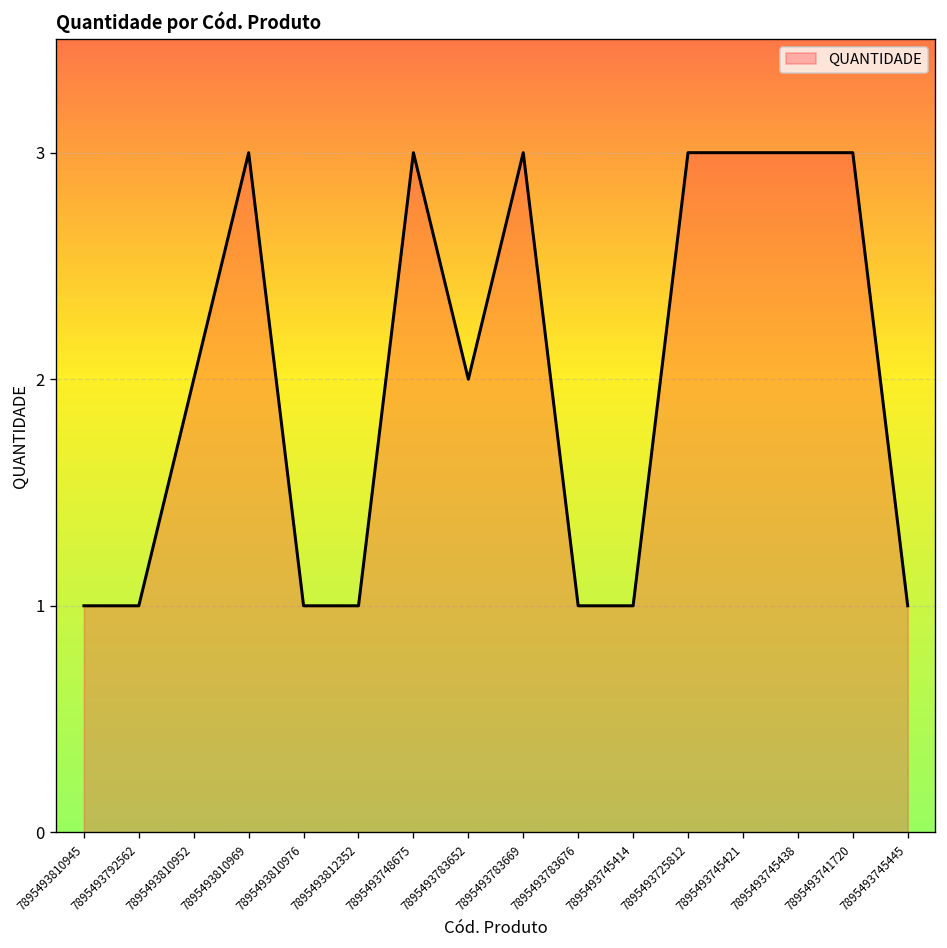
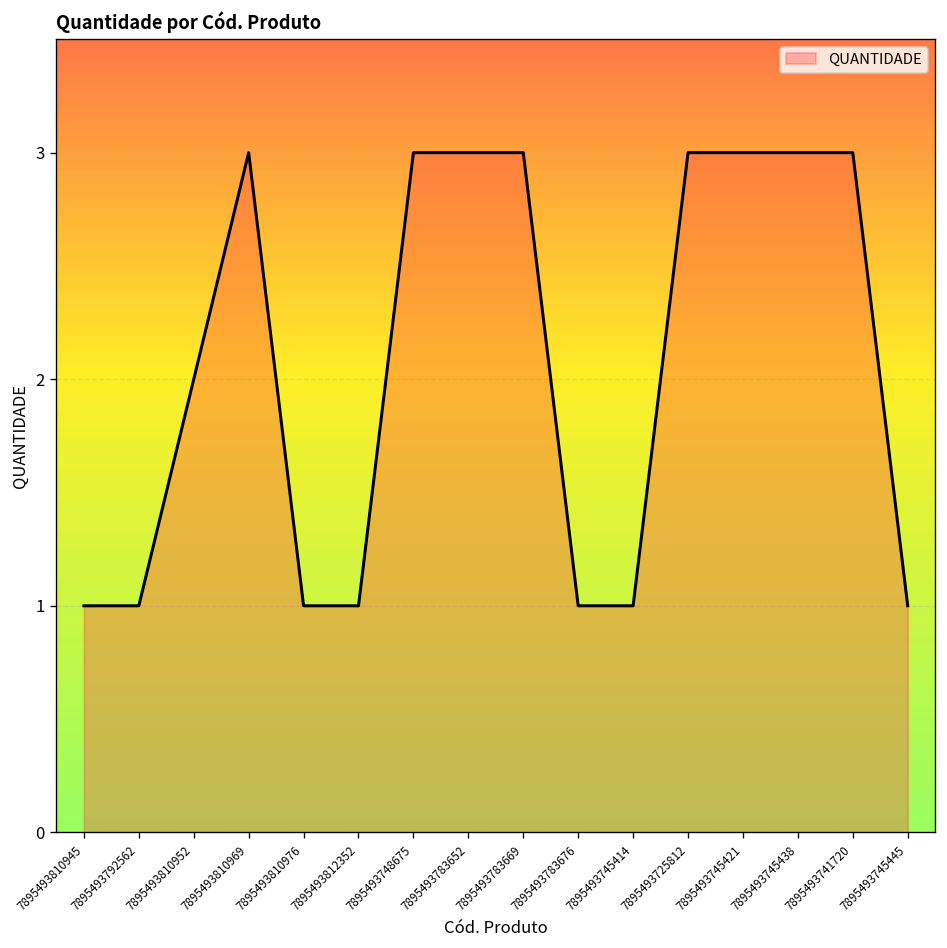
  {
    "7895493810945": 1,
    "7895493792562": 1,
    "7895493810952": 2,
    "7895493810969": 3,
    "7895493810976": 1,
    "7895493812352": 1,
    "7895493748675": 3,
-   "7895493783652": 2,
+   "7895493783652": 3,
    "7895493783669": 3,
    "7895493783676": 1,
    "7895493745414": 1,
    "7895493725812": 3,
    "7895493745421": 3,
    "7895493745438": 3,
    "7895493741720": 3,
    "7895493745445": 1
  }
